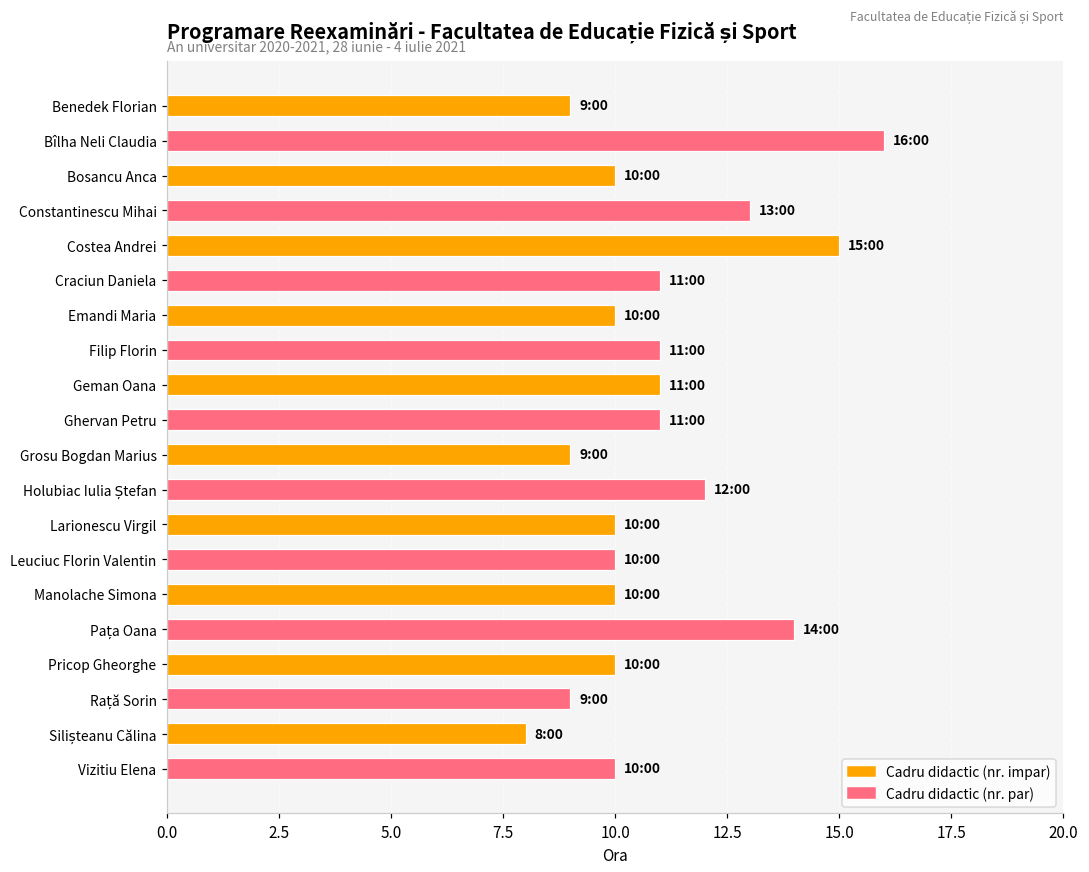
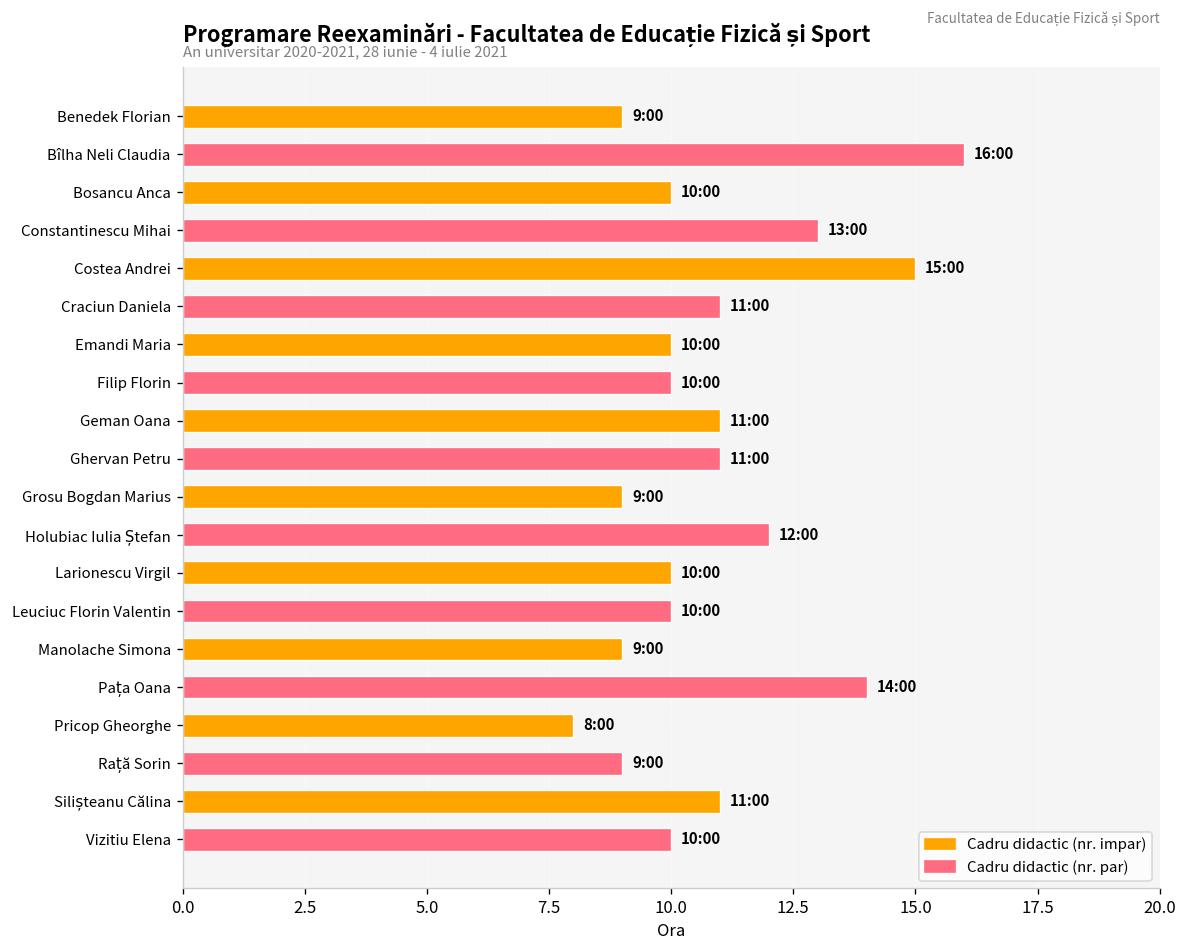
  {
    "Benedek Florian": "9:00",
    "Bîlha Neli Claudia": "16:00",
    "Bosancu Anca": "10:00",
    "Constantinescu Mihai": "13:00",
    "Costea Andrei": "15:00",
    "Craciun Daniela": "11:00",
    "Emandi Maria": "10:00",
-   "Filip Florin": "11:00",
+   "Filip Florin": "10:00",
    "Geman Oana": "11:00",
    "Ghervan Petru": "11:00",
    "Grosu Bogdan Marius": "9:00",
    "Holubiac Iulia Ștefan": "12:00",
    "Larionescu Virgil": "10:00",
    "Leuciuc Florin Valentin": "10:00",
-   "Manolache Simona": "10:00",
+   "Manolache Simona": "9:00",
    "Pața Oana": "14:00",
-   "Pricop Gheorghe": "10:00",
+   "Pricop Gheorghe": "8:00",
    "Rață Sorin": "9:00",
-   "Silișteanu Călina": "8:00",
+   "Silișteanu Călina": "11:00",
    "Vizitiu Elena": "10:00"
  }
